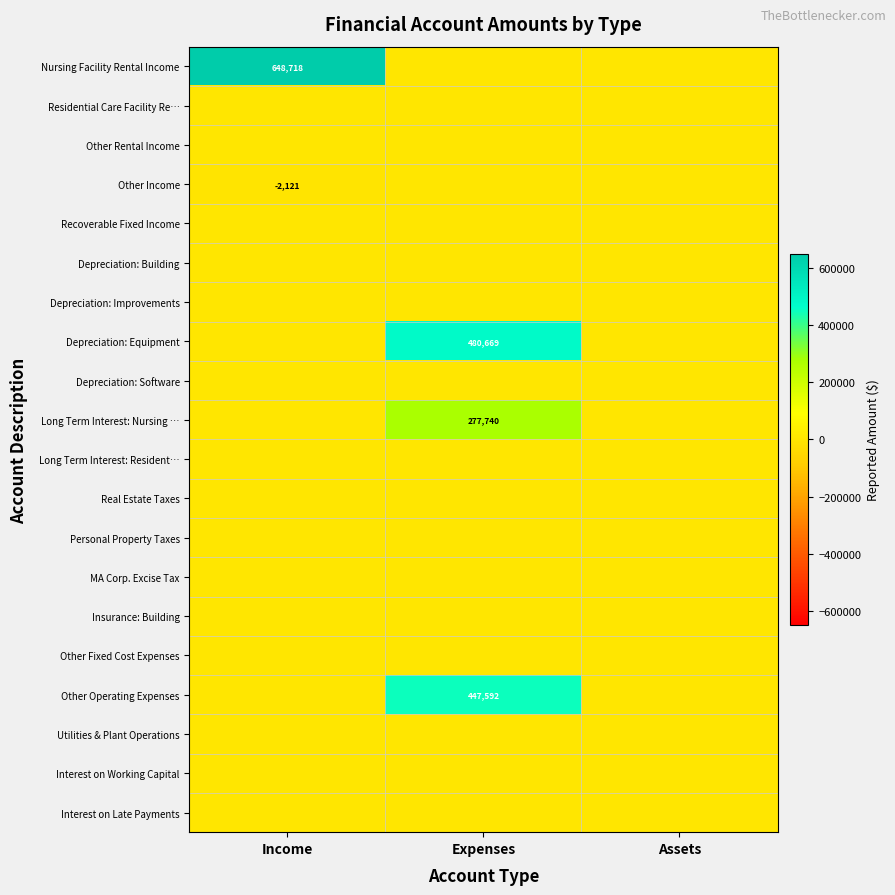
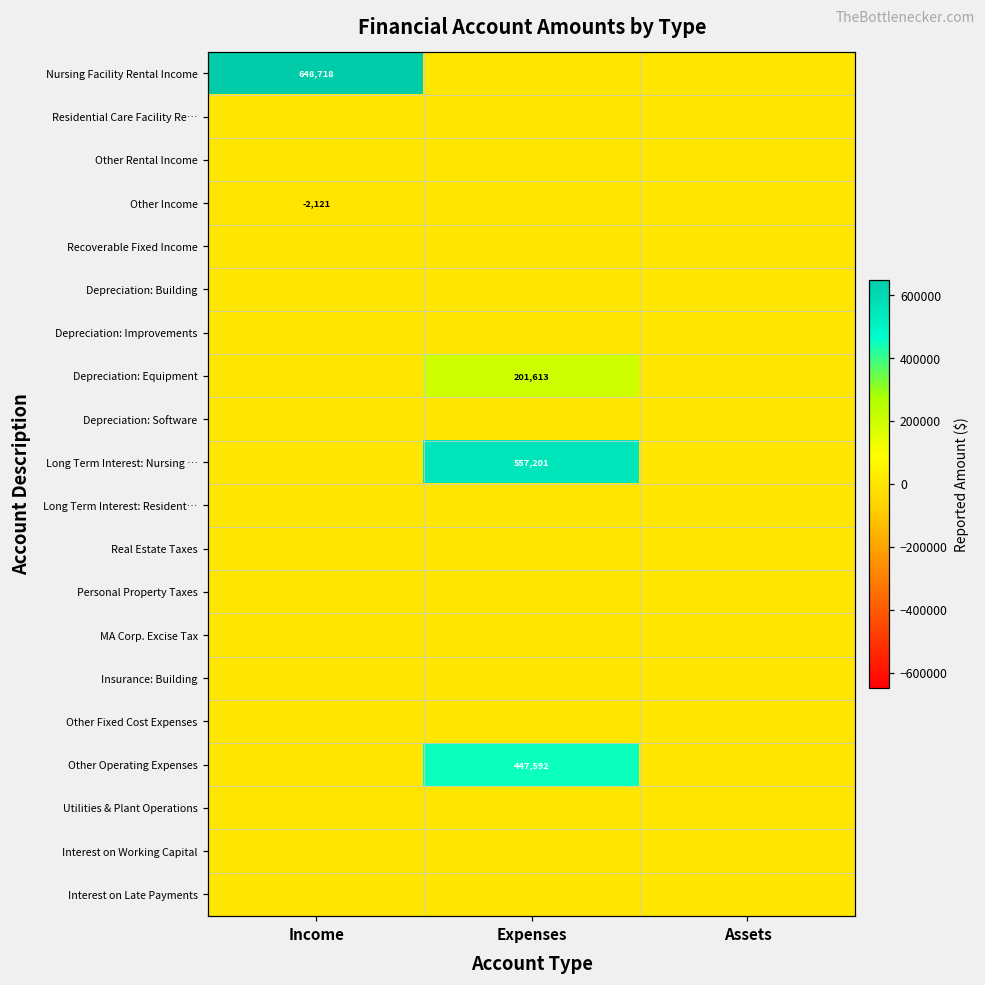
  {
    "Nursing Facility Rental Income": {
      "Income": "648,718"
    },
    "Other Income": {
      "Income": "-2,121"
    },
    "Depreciation: Equipment": {
-     "Expenses": "480,669"
+     "Expenses": "201,613"
    },
    "Long Term Interest: Nursing …": {
-     "Expenses": "277,740"
+     "Expenses": "557,201"
    },
    "Other Operating Expenses": {
      "Expenses": "447,592"
    }
  }
